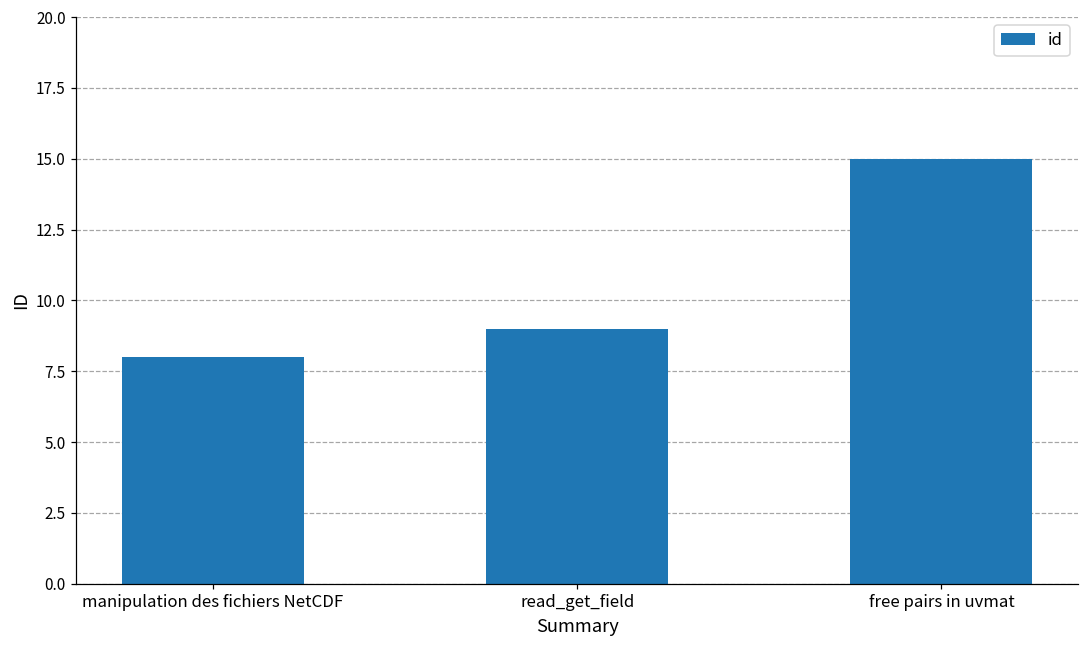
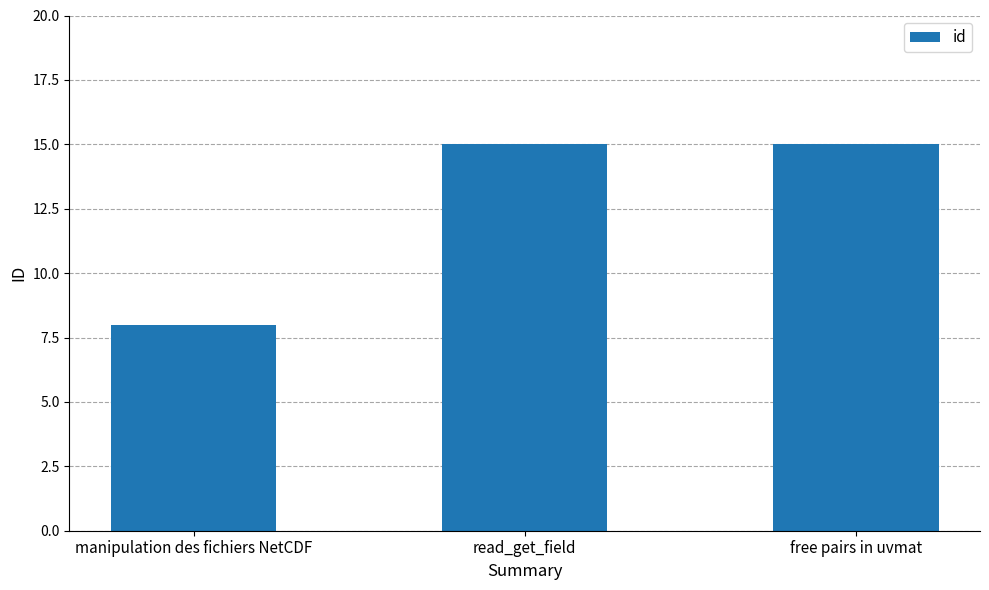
  {
    "manipulation des fichiers NetCDF": 8,
-   "read_get_field": 9,
+   "read_get_field": 15,
    "free pairs in uvmat": 15
  }
